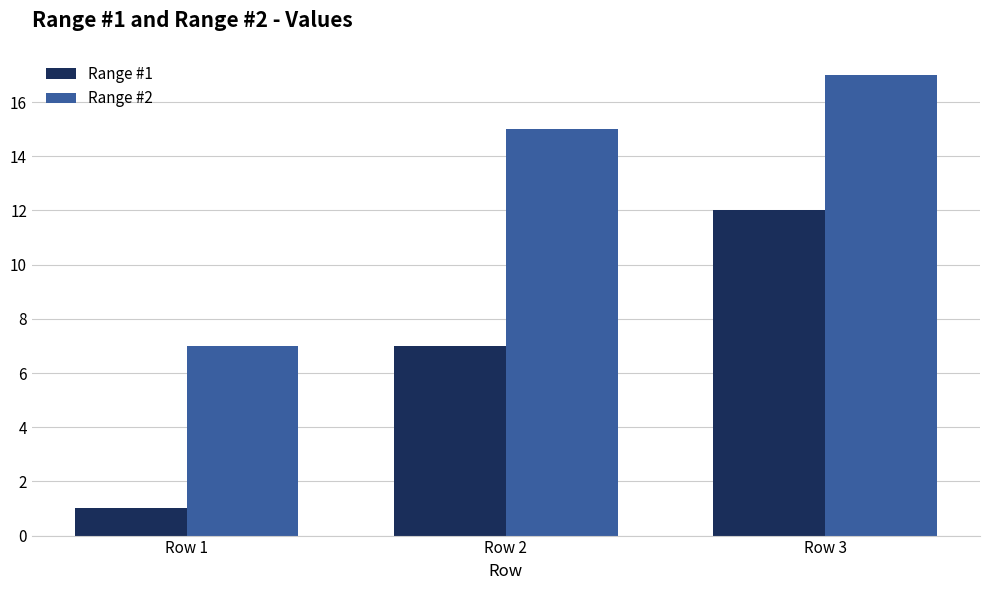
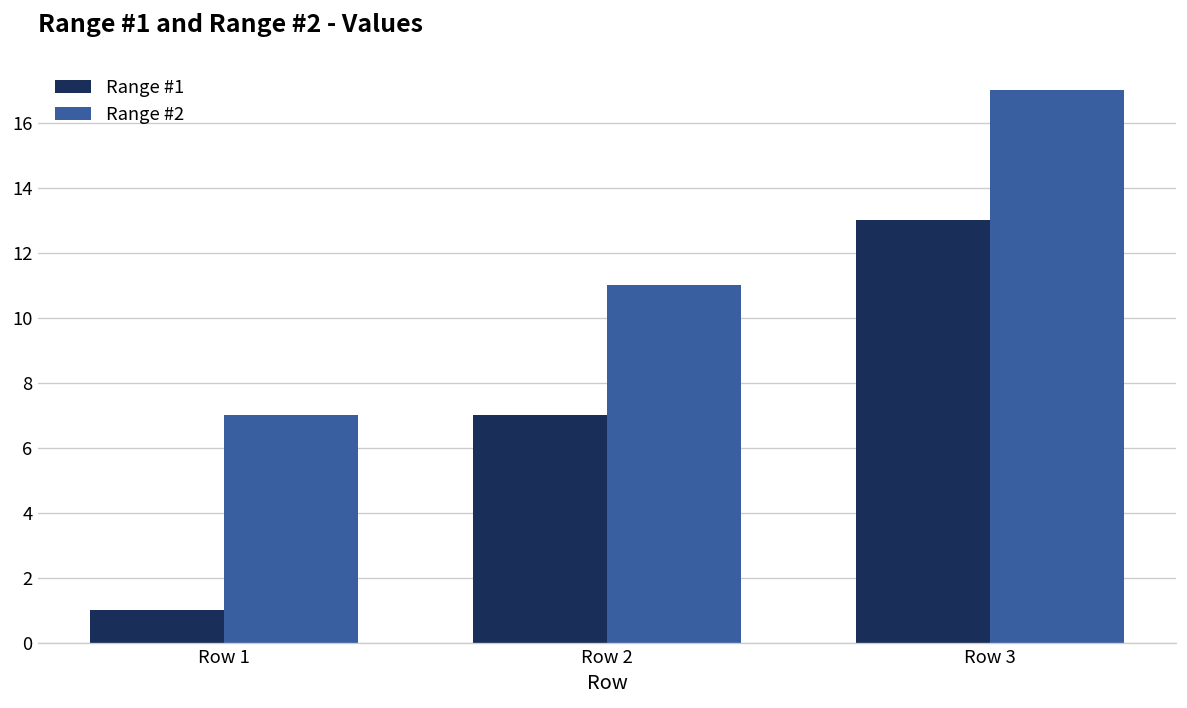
  {
    "Range #1": {
      "Row 1": 1,
      "Row 2": 7,
-     "Row 3": 12
+     "Row 3": 13
    },
    "Range #2": {
      "Row 1": 7,
-     "Row 2": 15,
+     "Row 2": 11,
      "Row 3": 17
    }
  }
